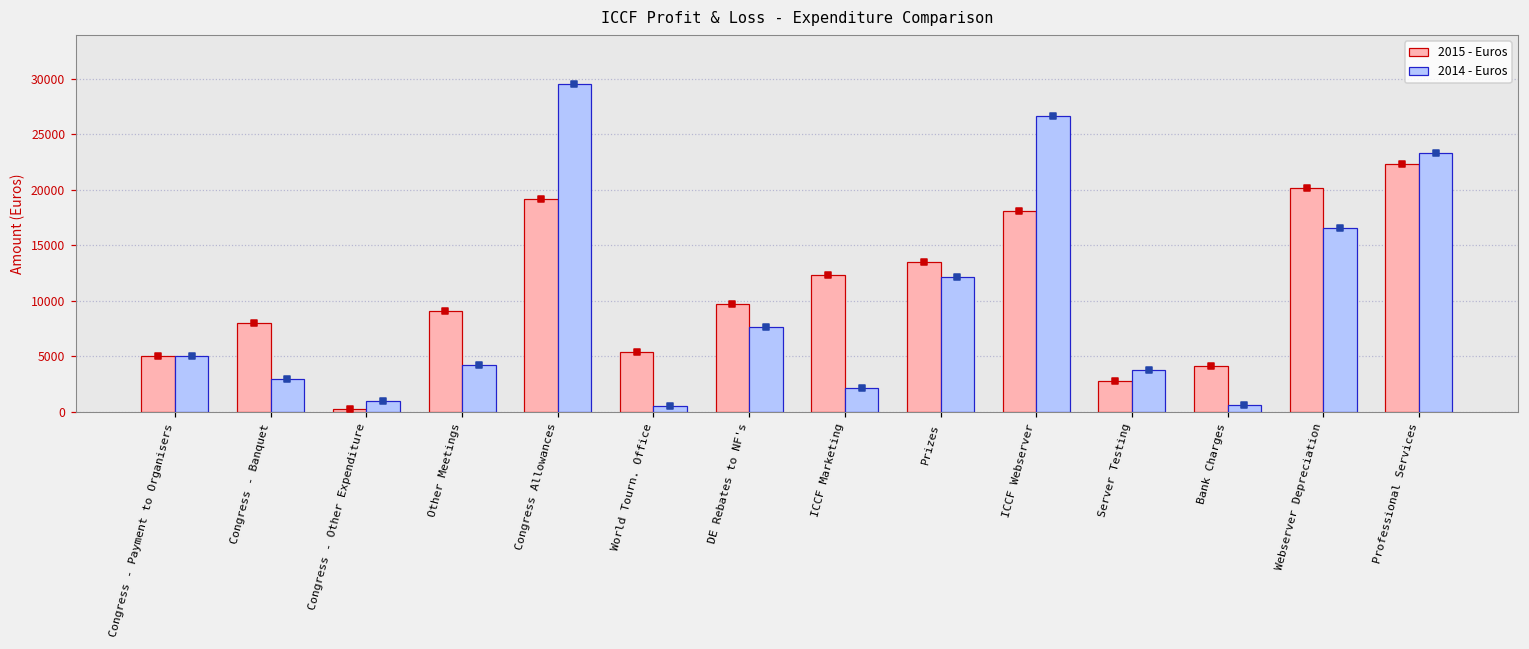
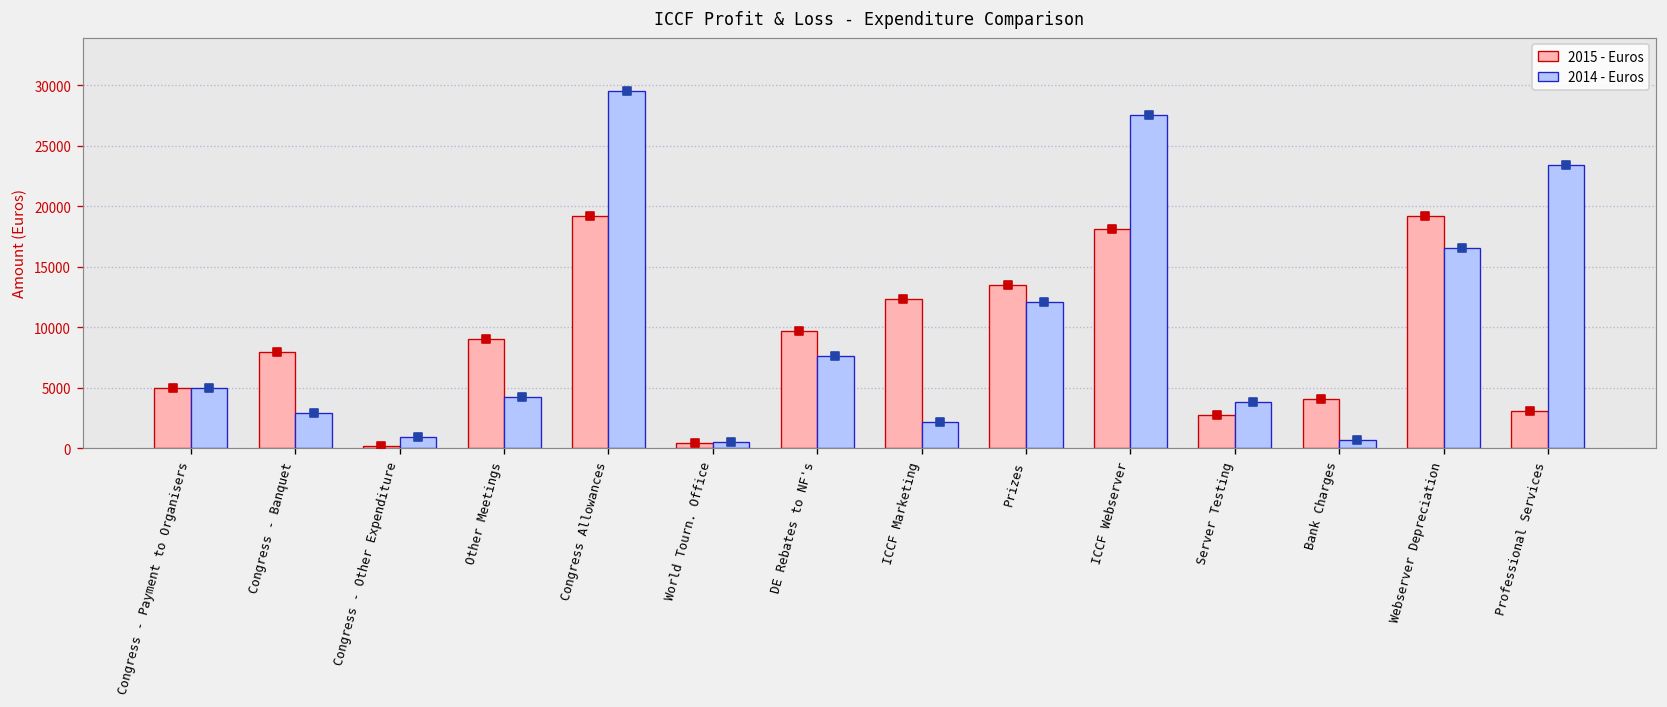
  {
    "2015 - Euros": {
      "Congress - Payment to Organisers": 5000,
      "Congress - Banquet": 8000,
      "Other Meetings": 9100,
      "Congress Allowances": 19200,
-     "World Tourn. Office": 5400,
+     "World Tourn. Office": 400,
      "DE Rebates to NF's": 9700,
      "ICCF Marketing": 12300,
      "Prizes": 13500,
      "ICCF Webserver": 18100,
      "Server Testing": 2800,
      "Bank Charges": 4100,
-     "Webserver Depreciation": 20100,
-     "Professional Services": 22300
+     "Webserver Depreciation": 19200,
+     "Professional Services": 3100
    },
    "2014 - Euros": {
      "Congress - Payment to Organisers": 5000,
      "Congress - Banquet": 2900,
      "Congress - Other Expenditure": 1000,
      "Other Meetings": 4200,
      "Congress Allowances": 29500,
      "World Tourn. Office": 500,
      "DE Rebates to NF's": 7600,
      "ICCF Marketing": 2200,
      "Prizes": 12100,
-     "ICCF Webserver": 26600,
+     "ICCF Webserver": 27500,
      "Server Testing": 3800,
      "Bank Charges": 700,
      "Webserver Depreciation": 16600,
      "Professional Services": 23400
    }
  }
